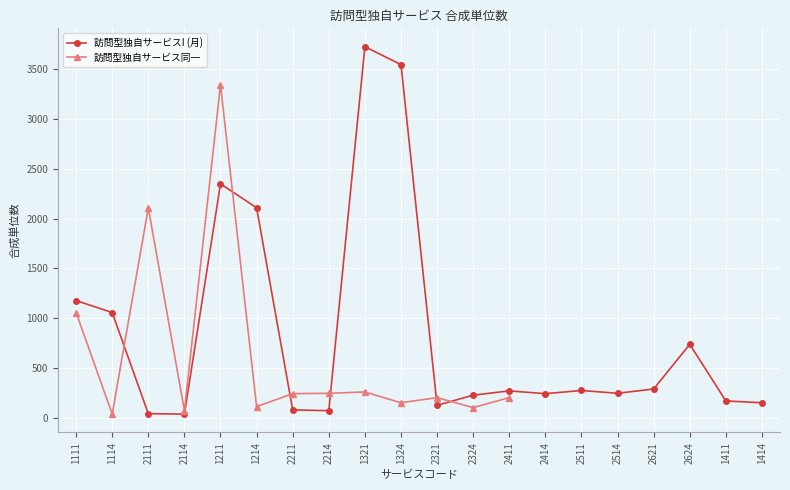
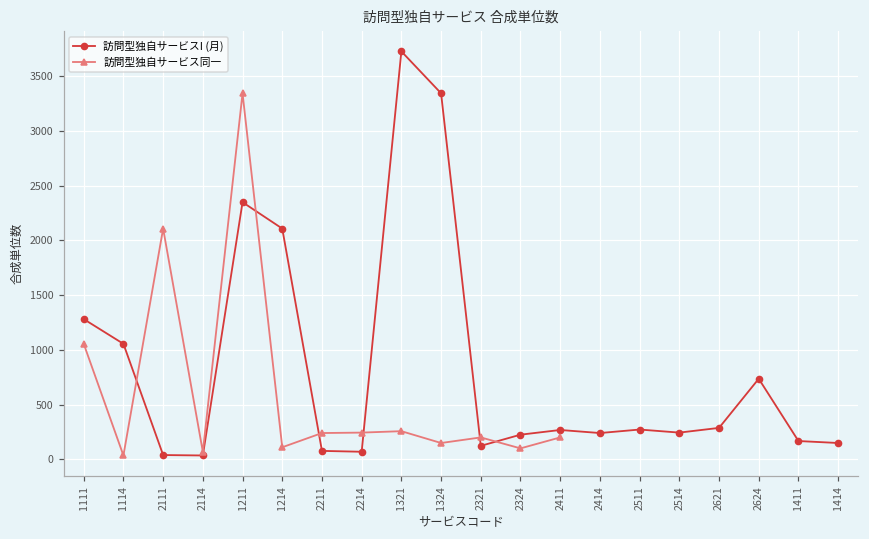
  {
    "訪問型独自サービスI (月)": {
-     "1111": 1200,
+     "1111": 1300,
      "1114": 1100,
      "2111": 0,
      "2114": 0,
      "1211": 2300,
      "1214": 2100,
      "2211": 100,
      "2214": 100,
      "1321": 3700,
-     "1324": 3500,
+     "1324": 3300,
      "2321": 100,
      "2324": 200,
      "2411": 300,
      "2414": 200,
      "2511": 300,
      "2514": 200,
      "2621": 300,
      "2624": 700,
      "1411": 200,
      "1414": 100
    },
    "訪問型独自サービス同一": {
      "1111": 1100,
      "1114": 0,
      "2111": 2100,
      "2114": 100,
      "1211": 3300,
      "1214": 100,
      "2211": 200,
      "2214": 200,
      "1321": 300,
      "1324": 100,
      "2321": 200,
      "2324": 100,
      "2411": 200
    }
  }
